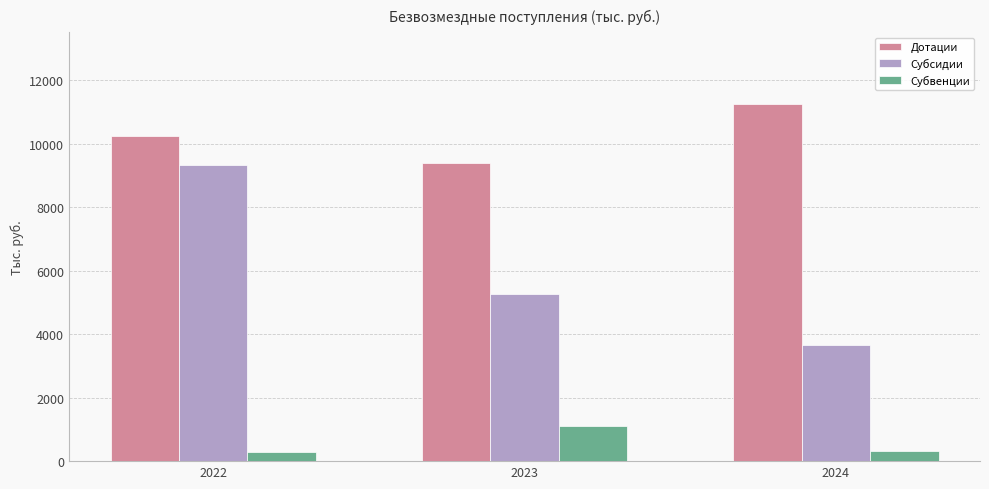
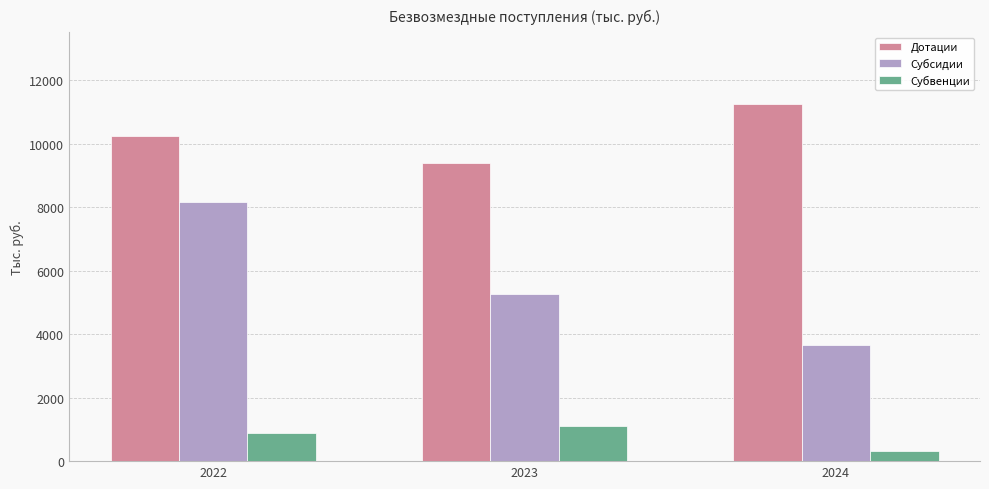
  {
    "Дотации": {
      "2022": 10200,
      "2023": 9400,
      "2024": 11300
    },
    "Субсидии": {
-     "2022": 9300,
+     "2022": 8200,
      "2023": 5300,
      "2024": 3700
    },
    "Субвенции": {
-     "2022": 300,
+     "2022": 900,
      "2023": 1100,
      "2024": 300
    }
  }
